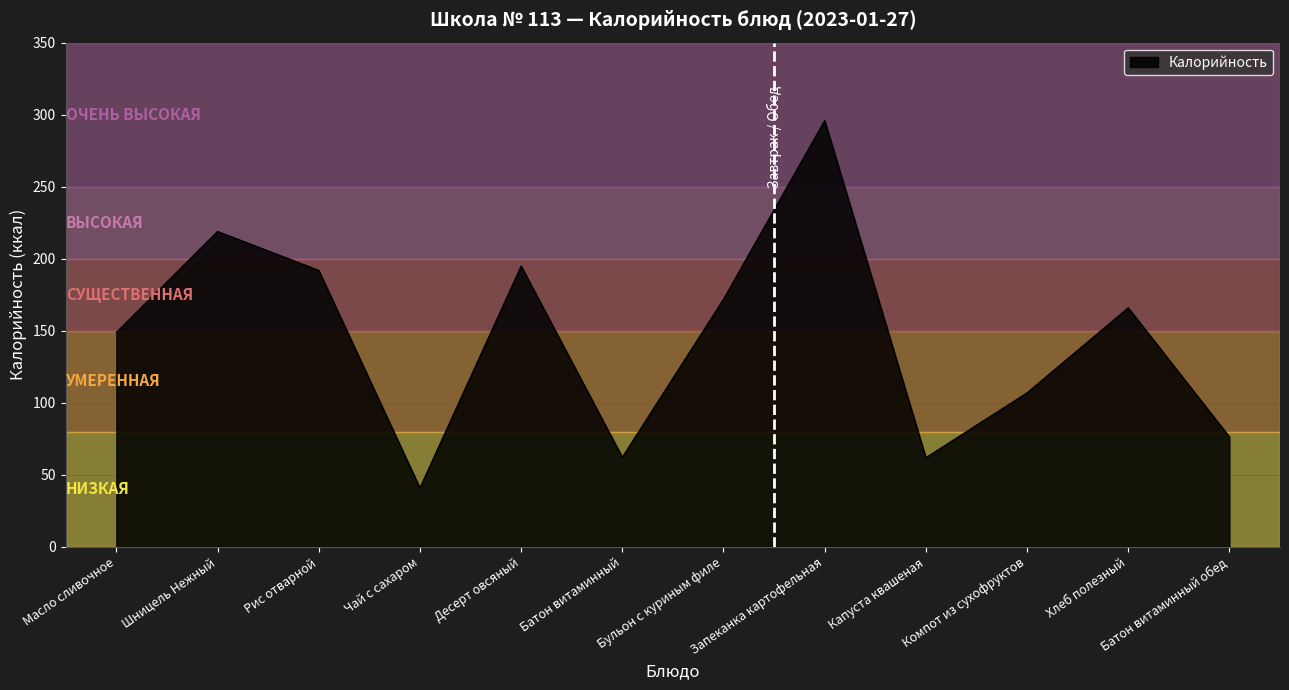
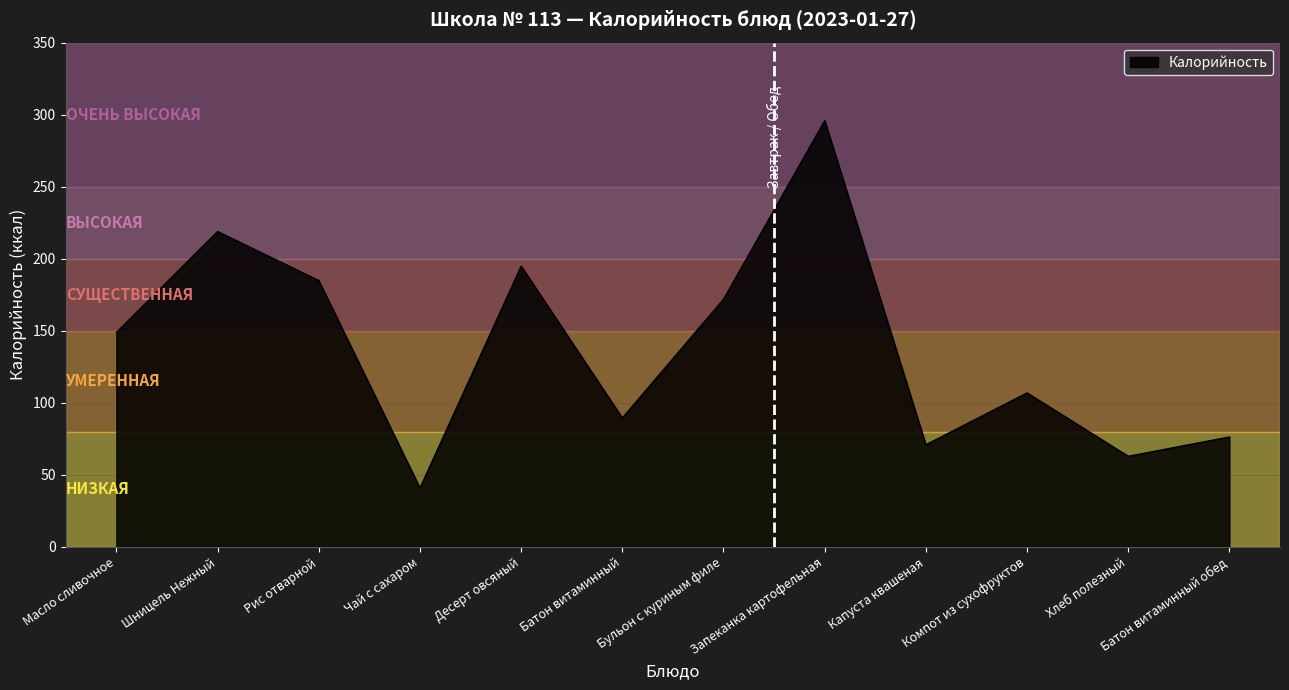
  {
    "Масло сливочное": 149,
    "Шницель Нежный": 219,
-   "Рис отварной": 192,
+   "Рис отварной": 185,
    "Чай с сахаром": 41,
    "Десерт овсяный": 195,
-   "Батон витаминный": 62,
+   "Батон витаминный": 90,
    "Бульон с куриным филе": 172,
    "Запеканка картофельная": 296,
-   "Капуста квашеная": 62,
+   "Капуста квашеная": 71,
    "Компот из сухофруктов": 107,
-   "Хлеб полезный": 166,
+   "Хлеб полезный": 63,
    "Батон витаминный обед": 76
  }
